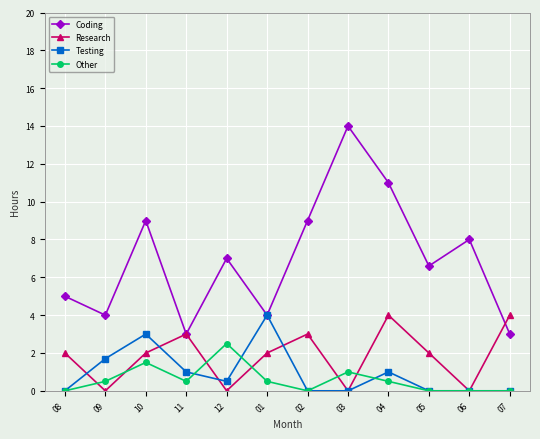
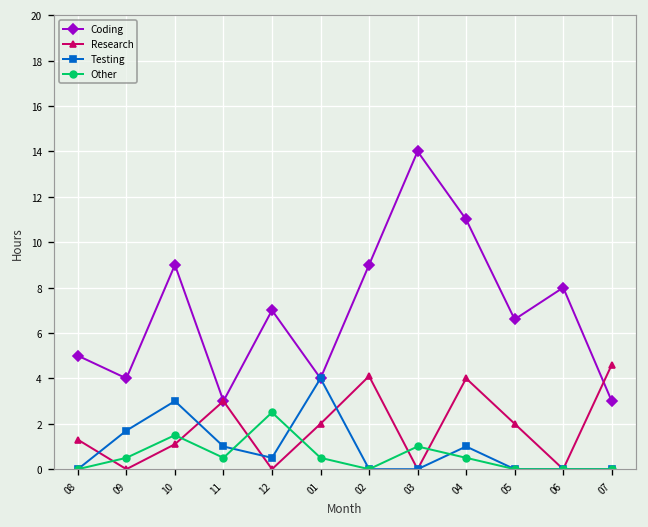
  {
    "Coding": {
      "08": 5.0,
      "09": 4.0,
      "10": 9.0,
      "12": 7.0,
      "02": 9.0,
      "03": 14.0,
      "04": 11.0,
      "05": 6.6,
      "06": 8.0,
      "07": 3.0
    },
    "Research": {
-     "08": 2.0,
+     "08": 1.3,
      "09": 0.0,
-     "10": 2.0,
+     "10": 1.1,
      "12": 0.0,
      "01": 2.0,
-     "02": 3.0,
+     "02": 4.1,
      "04": 4.0,
      "05": 2.0,
-     "07": 4.0
+     "07": 4.6
    },
    "Testing": {
      "09": 1.7,
      "10": 3.0,
      "11": 1.0,
      "12": 0.5,
      "04": 1.0
    },
    "Other": {
      "09": 0.5,
      "10": 1.5,
      "11": 0.5,
      "12": 2.5,
      "01": 0.5,
      "03": 1.0,
      "04": 0.5
    }
  }
